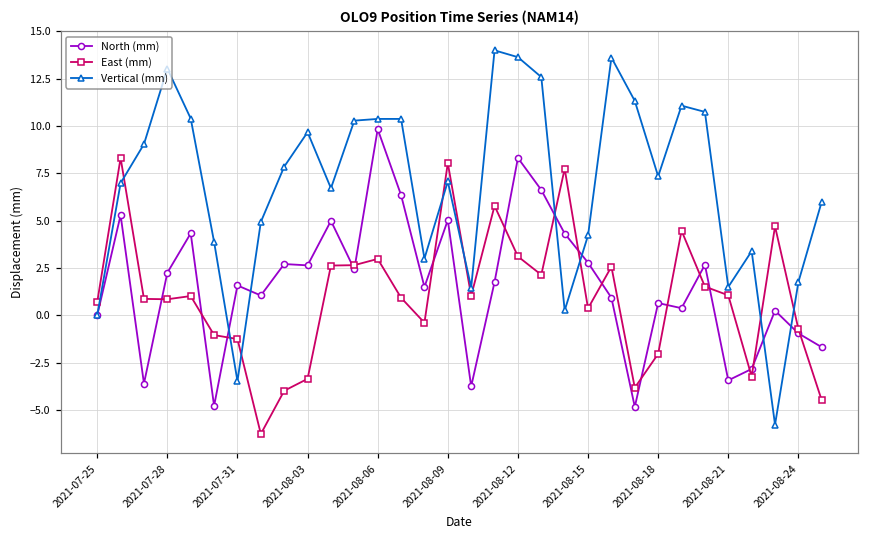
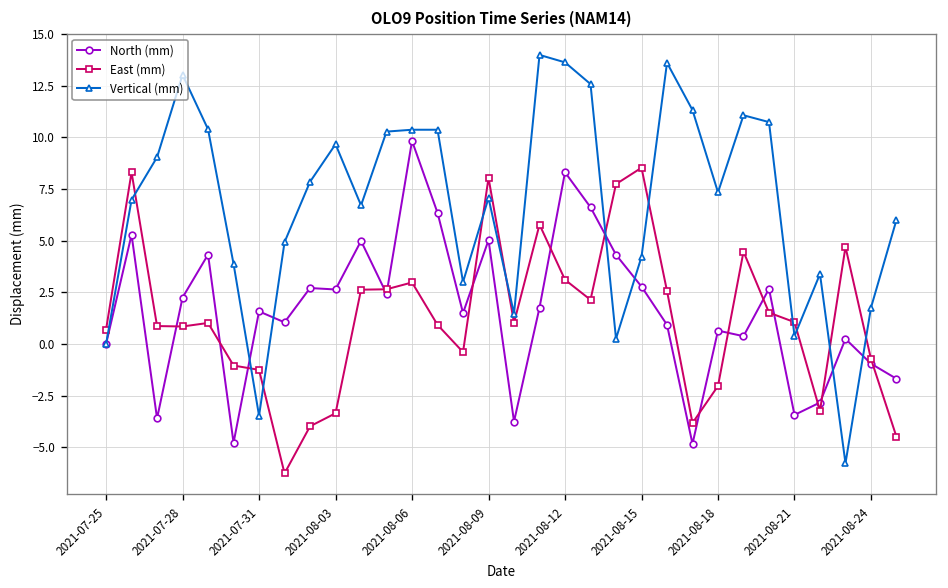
  {
    "North (mm)": {
      "2021-07-28": 2.3,
      "2021-07-31": 1.6,
      "2021-08-03": 2.6,
      "2021-08-06": 9.8,
      "2021-08-09": 5.0,
      "2021-08-12": 8.3,
      "2021-08-15": 2.8,
      "2021-08-18": 0.7,
      "2021-08-21": -3.4,
      "2021-08-24": -1.0
    },
    "East (mm)": {
      "2021-07-25": 0.7,
      "2021-07-28": 0.9,
      "2021-07-31": -1.3,
      "2021-08-03": -3.4,
      "2021-08-06": 3.0,
      "2021-08-09": 8.0,
      "2021-08-12": 3.1,
-     "2021-08-15": 0.4,
+     "2021-08-15": 8.5,
      "2021-08-18": -2.0,
      "2021-08-21": 1.1,
      "2021-08-24": -0.7
    },
    "Vertical (mm)": {
      "2021-07-31": -3.5,
      "2021-08-03": 9.7,
      "2021-08-06": 10.4,
      "2021-08-09": 7.1,
      "2021-08-12": 13.6,
      "2021-08-15": 4.2,
      "2021-08-18": 7.3,
-     "2021-08-21": 1.5,
+     "2021-08-21": 0.4,
      "2021-08-24": 1.8
    }
  }
